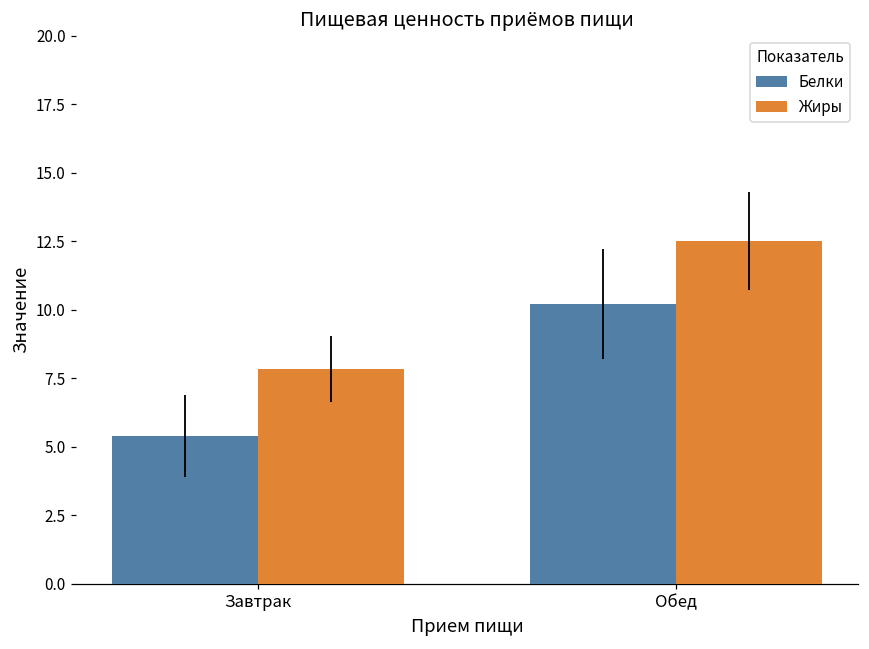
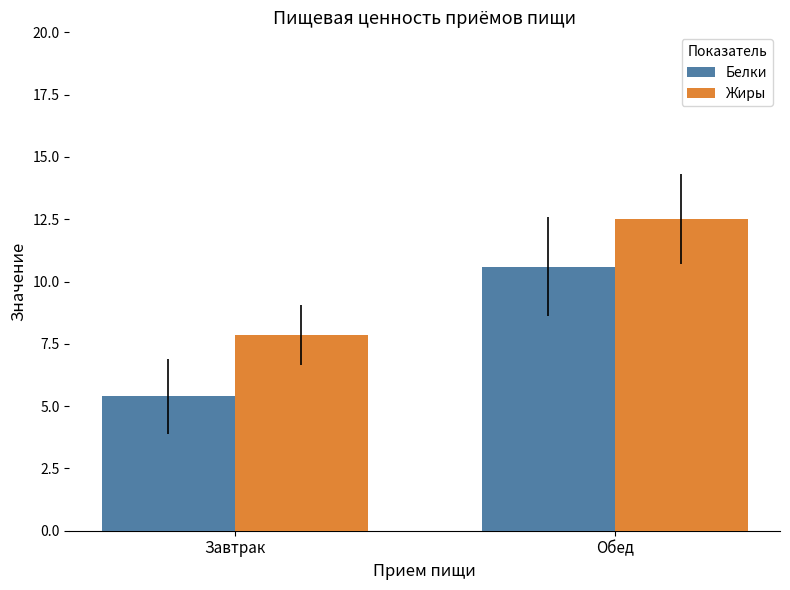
  {
    "Белки": {
      "Завтрак": 5.4,
-     "Обед": 10.2
+     "Обед": 10.6
    },
    "Жиры": {
      "Завтрак": 7.9,
      "Обед": 12.5
    }
  }
